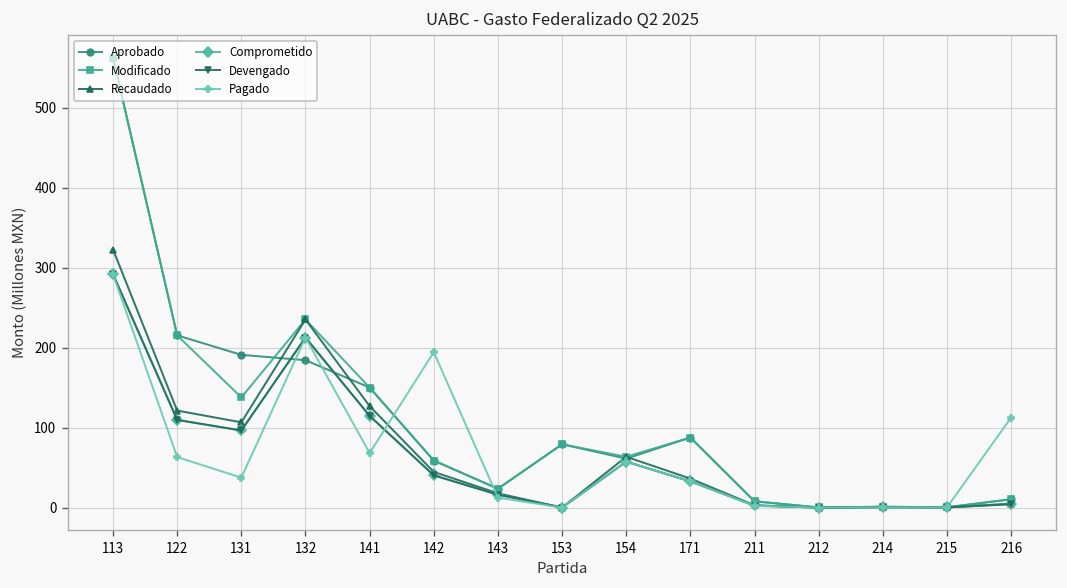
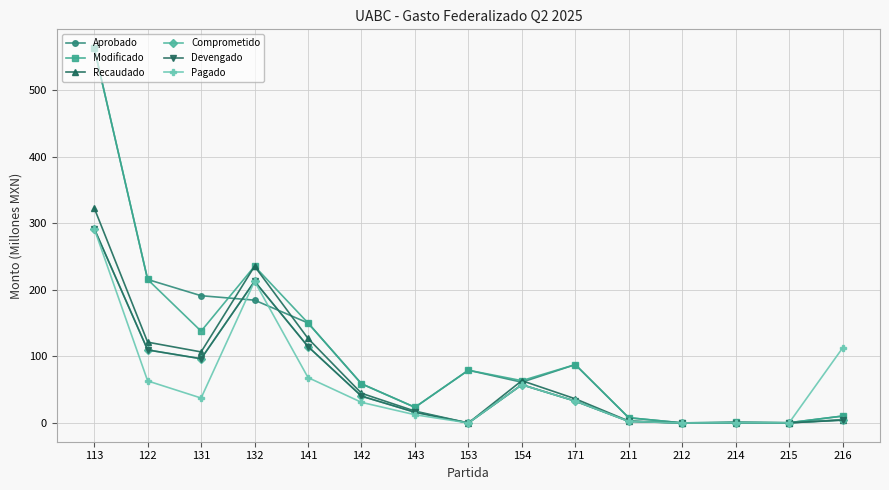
  {
    "Pagado": {
      "122": 60,
      "131": 40,
      "141": 70,
-     "142": 190,
+     "142": 30,
      "216": 110
    }
  }
